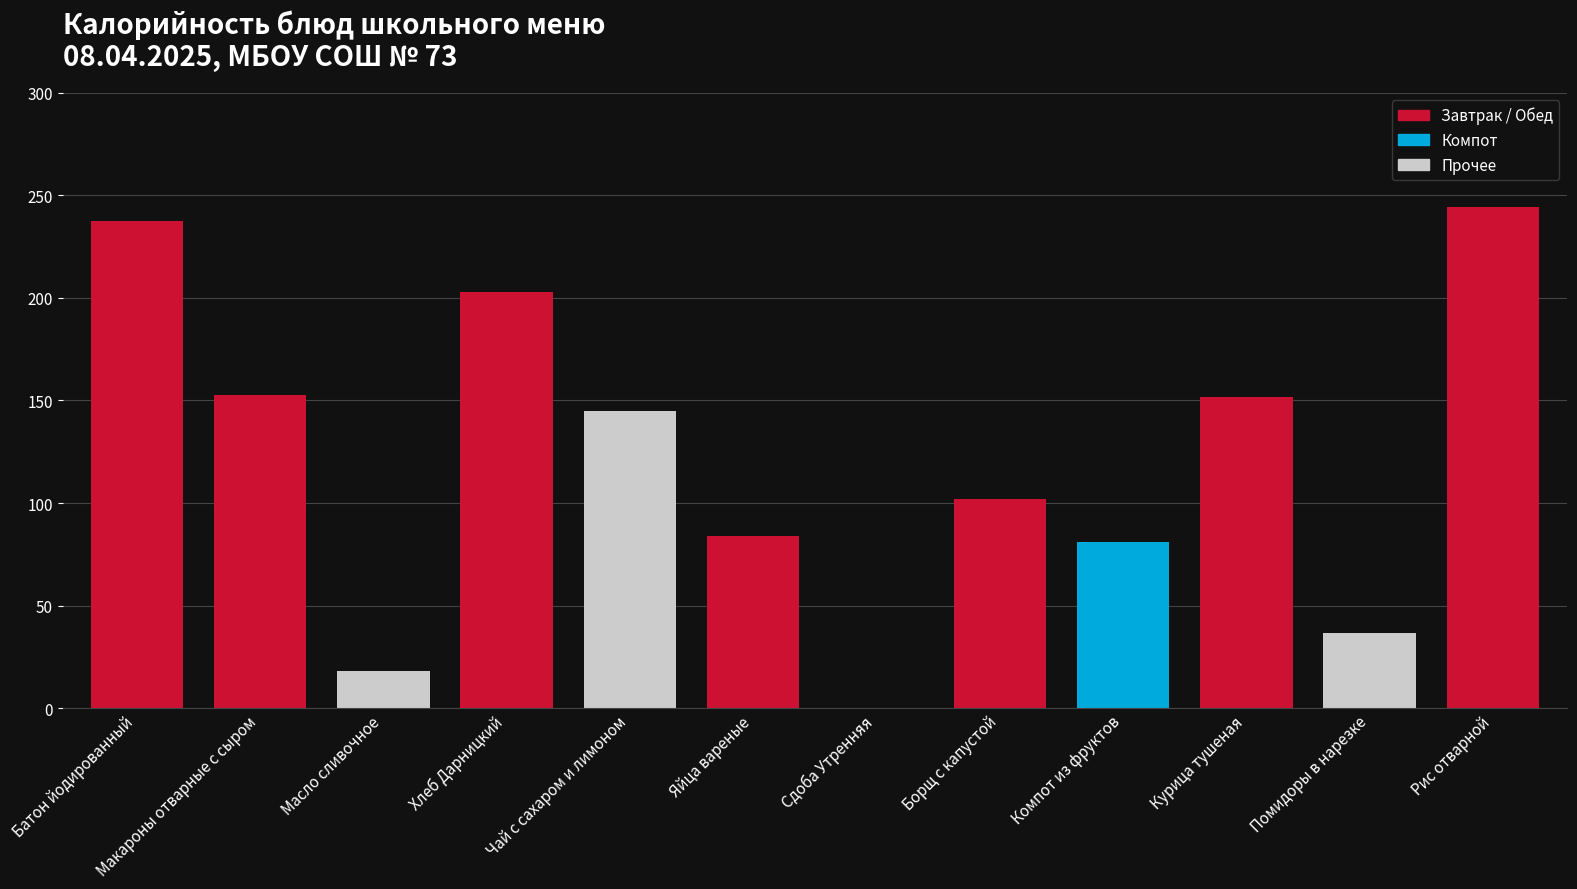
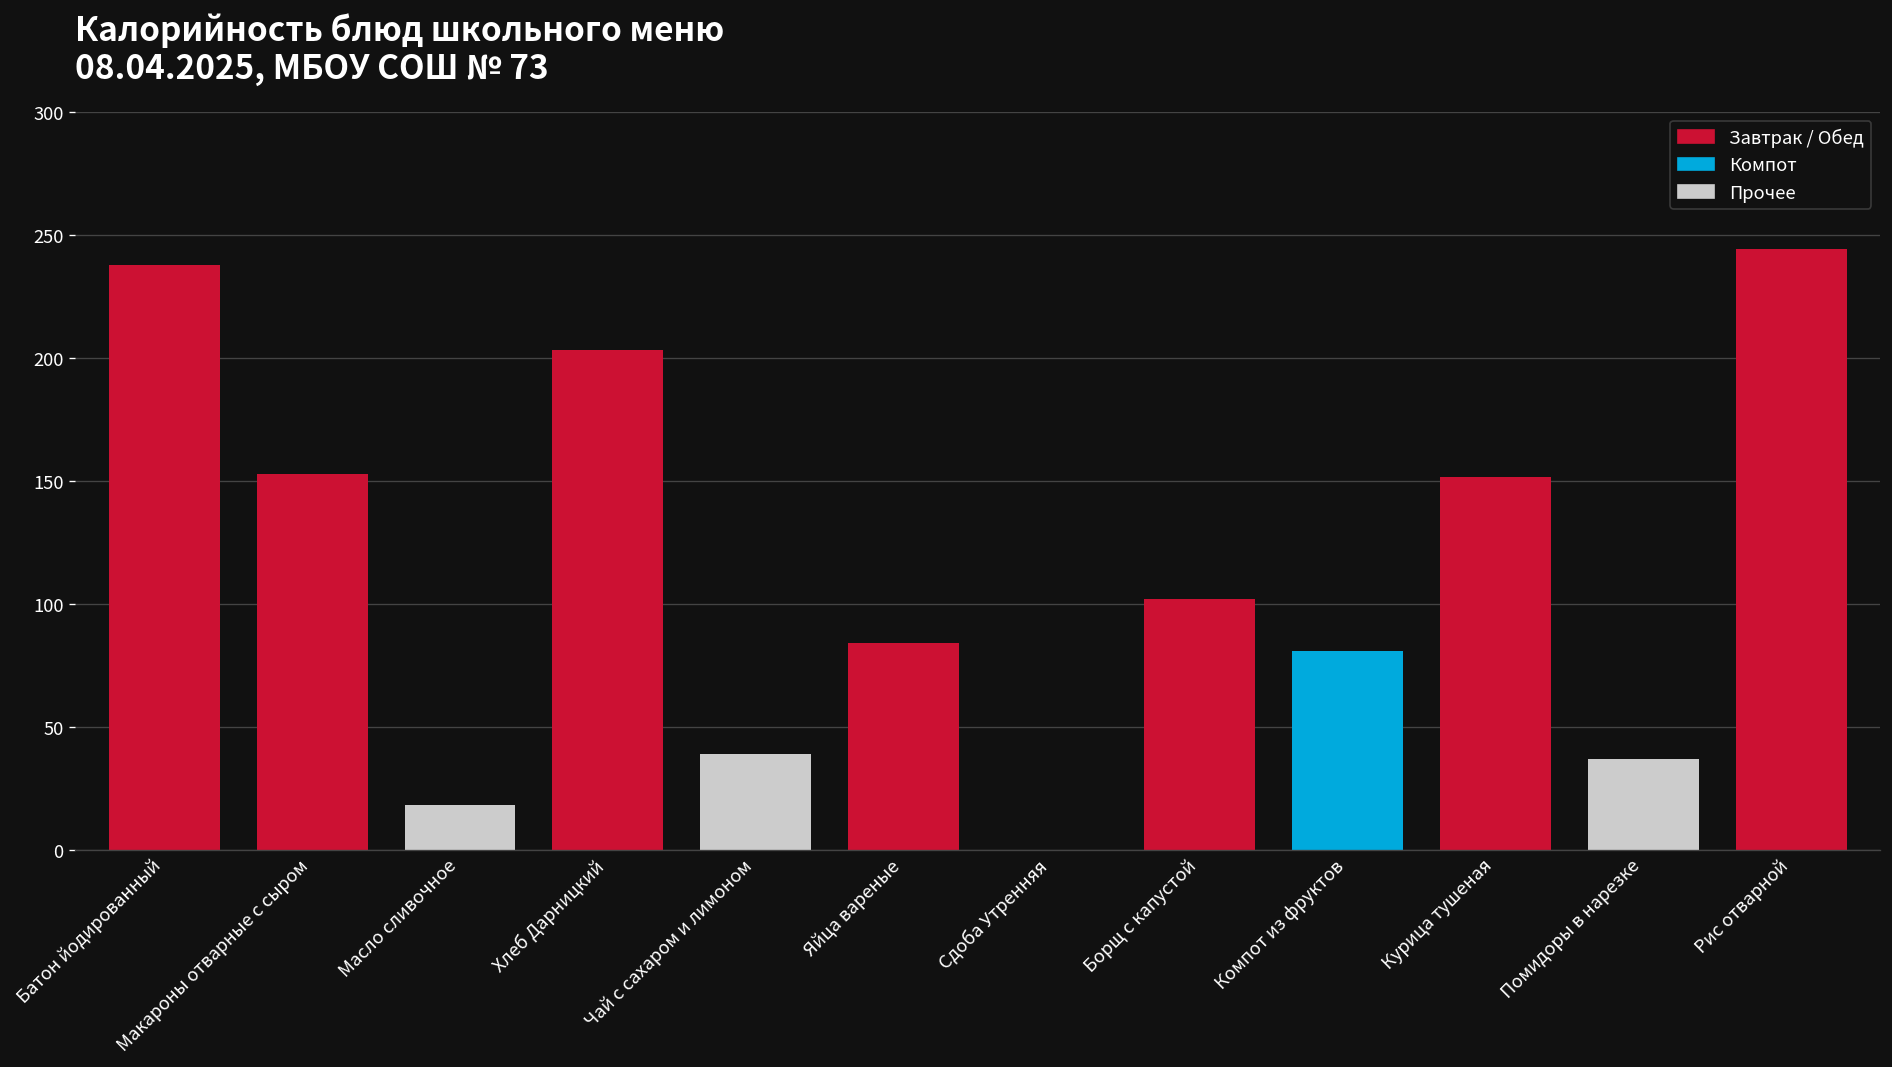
  {
    "Батон йодированный": 238,
    "Макароны отварные с сыром": 153,
    "Масло сливочное": 18,
    "Хлеб Дарницкий": 203,
-   "Чай с сахаром и лимоном": 145,
+   "Чай с сахаром и лимоном": 39,
    "Яйца вареные": 84,
    "Сдоба Утренняя": 0,
    "Борщ с капустой": 102,
    "Компот из фруктов": 81,
    "Курица тушеная": 152,
    "Помидоры в нарезке": 37,
    "Рис отварной": 244
  }
